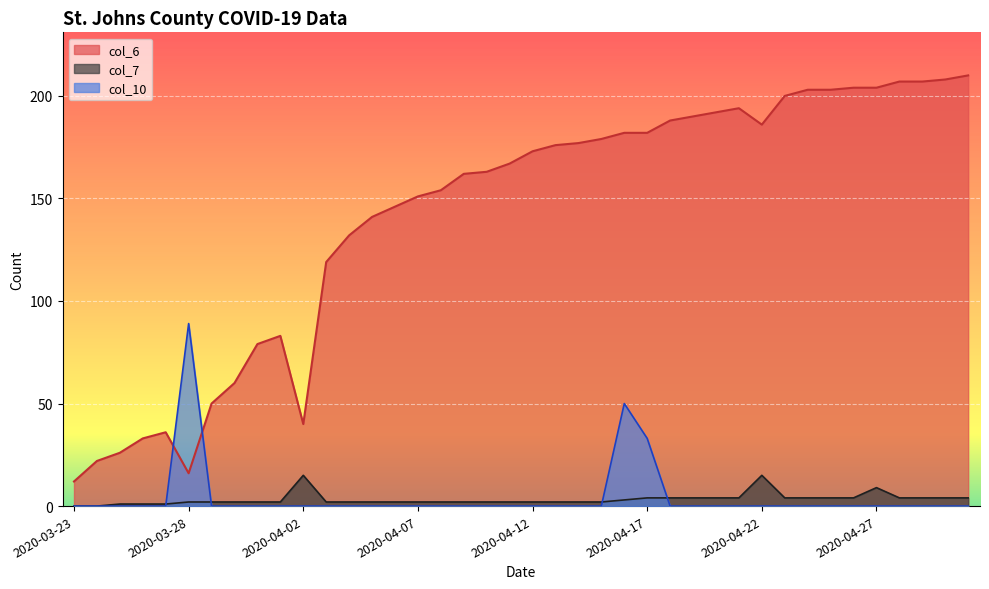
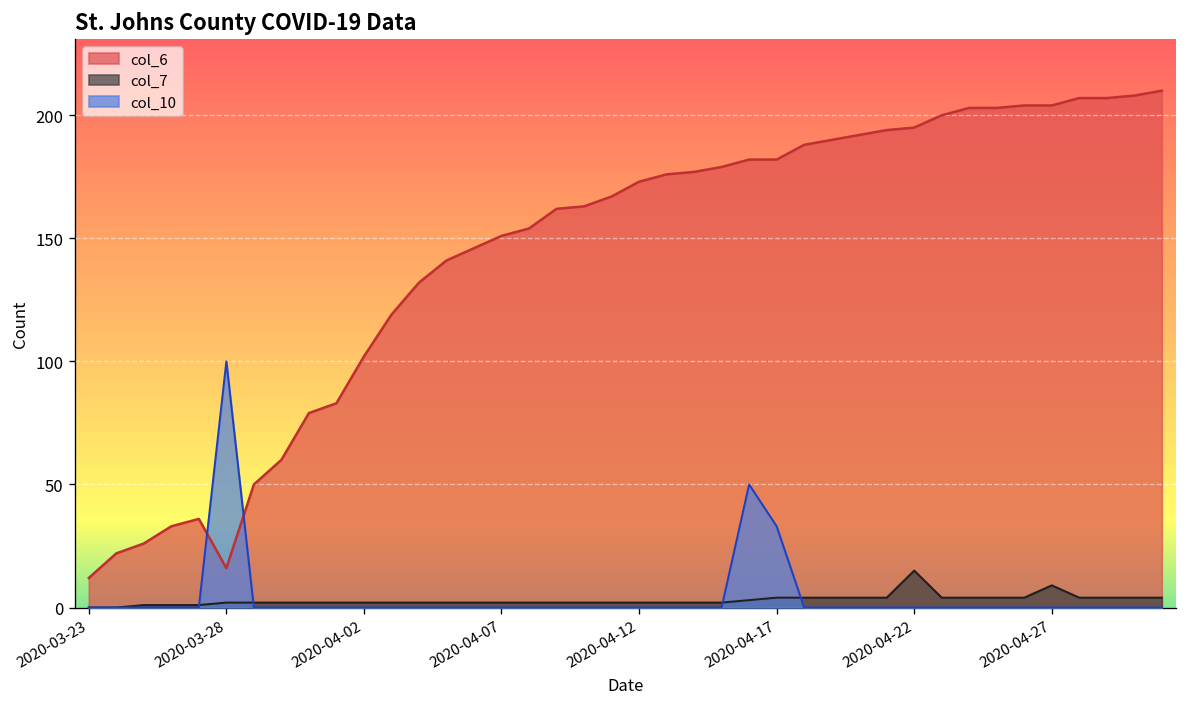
  {
    "col_6": {
      "2020-03-23": 12,
      "2020-03-28": 16,
-     "2020-04-02": 40,
+     "2020-04-02": 102,
      "2020-04-07": 151,
      "2020-04-12": 173,
      "2020-04-17": 182,
-     "2020-04-22": 186,
+     "2020-04-22": 195,
      "2020-04-27": 204
    },
    "col_7": {
      "2020-03-28": 2,
-     "2020-04-02": 15,
+     "2020-04-02": 2,
      "2020-04-07": 2,
      "2020-04-12": 2,
      "2020-04-17": 4,
      "2020-04-22": 15,
      "2020-04-27": 9
    },
    "col_10": {
-     "2020-03-28": 89,
+     "2020-03-28": 100,
      "2020-04-02": 0,
      "2020-04-07": 0,
      "2020-04-12": 0,
      "2020-04-17": 33,
      "2020-04-22": 0,
      "2020-04-27": 0
    }
  }
